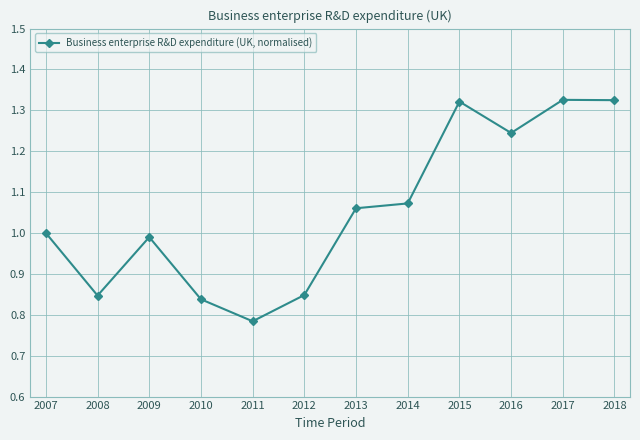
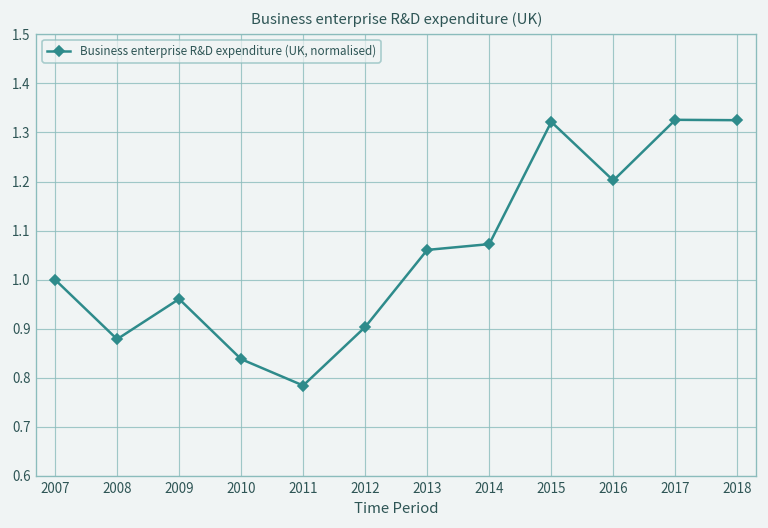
  {
    "2007": 1.00,
-   "2008": 0.85,
-   "2009": 0.99,
+   "2008": 0.88,
+   "2009": 0.96,
    "2010": 0.84,
    "2011": 0.78,
-   "2012": 0.85,
+   "2012": 0.90,
    "2013": 1.06,
    "2014": 1.07,
    "2015": 1.32,
-   "2016": 1.24,
+   "2016": 1.20,
    "2017": 1.33,
    "2018": 1.32
  }
